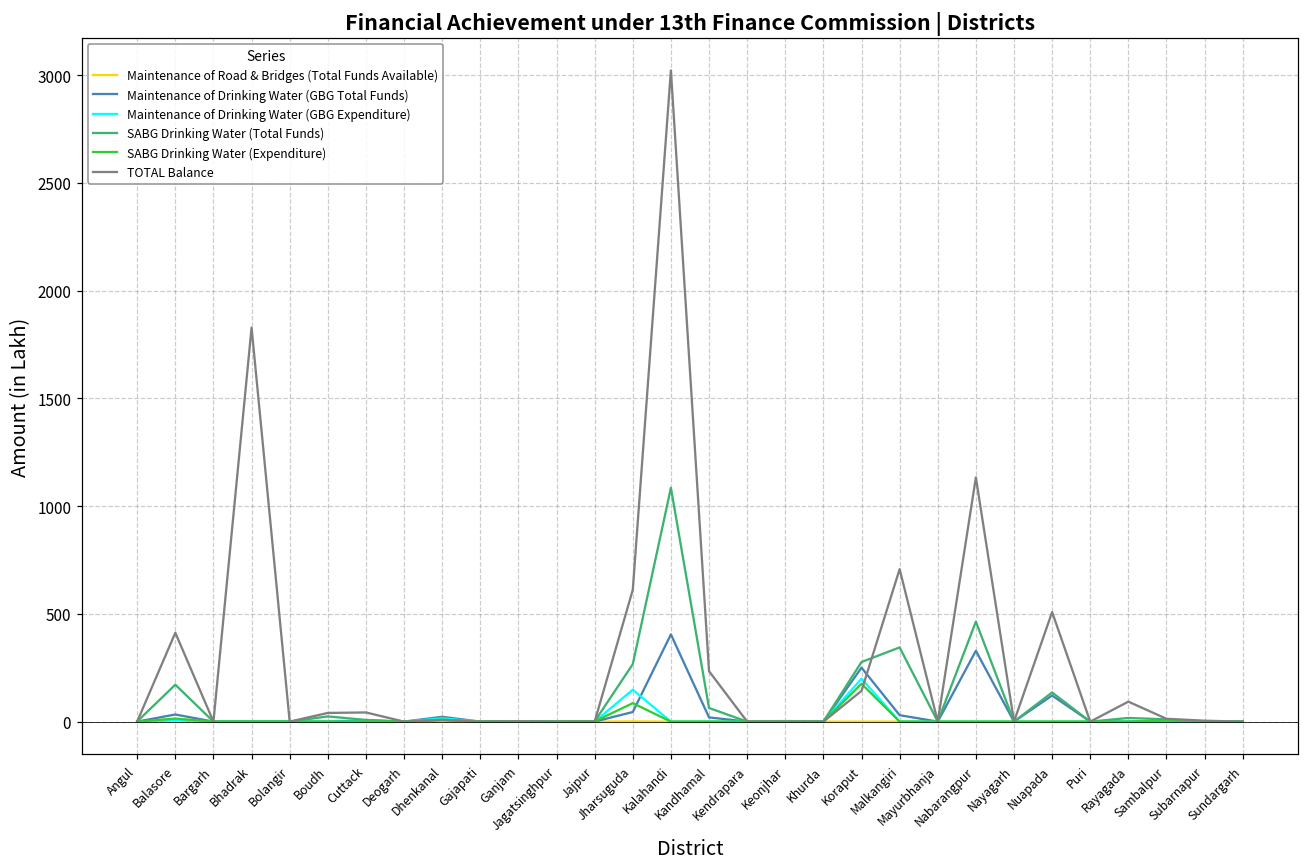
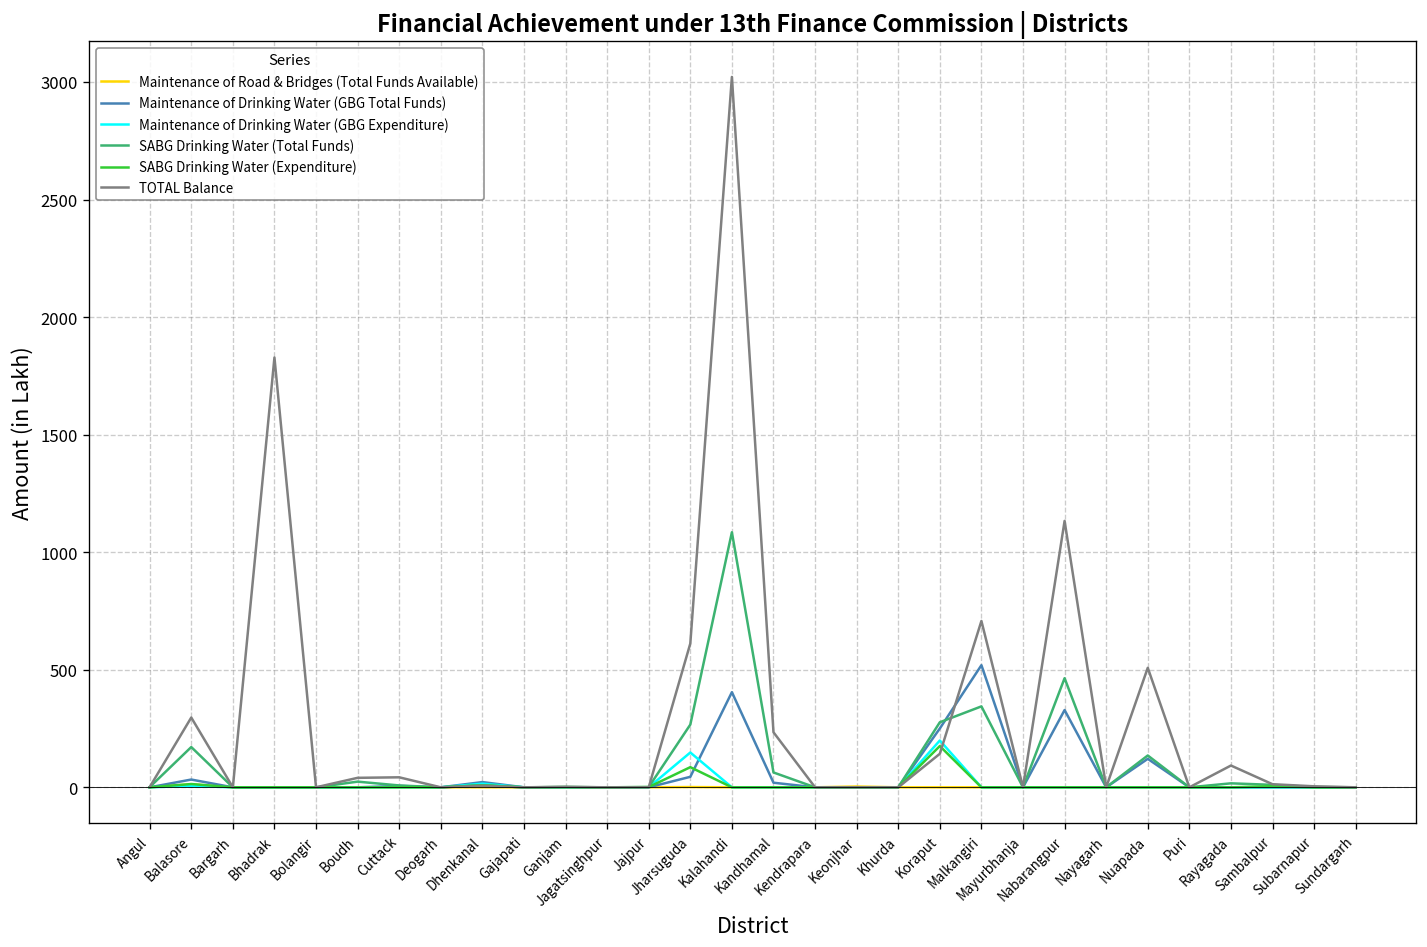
  {
    "Maintenance of Road & Bridges (Total Funds Available)": {
      "Jharsuguda": 0,
      "Koraput": 0
    },
    "Maintenance of Drinking Water (GBG Total Funds)": {
      "Balasore": 30,
      "Jharsuguda": 40,
      "Kalahandi": 400,
      "Kandhamal": 20,
      "Koraput": 250,
-     "Malkangiri": 30,
+     "Malkangiri": 520,
      "Nabarangpur": 330,
      "Nuapada": 120
    },
    "Maintenance of Drinking Water (GBG Expenditure)": {
      "Jharsuguda": 150,
      "Koraput": 200
    },
    "SABG Drinking Water (Total Funds)": {
      "Balasore": 170,
      "Boudh": 20,
      "Jharsuguda": 270,
      "Kalahandi": 1080,
      "Kandhamal": 60,
      "Koraput": 280,
      "Malkangiri": 340,
      "Nabarangpur": 460,
      "Nuapada": 140,
      "Rayagada": 20
    },
    "SABG Drinking Water (Expenditure)": {
      "Jharsuguda": 90,
      "Koraput": 180
    },
    "TOTAL Balance": {
-     "Balasore": 410,
+     "Balasore": 300,
      "Bhadrak": 1830,
      "Boudh": 40,
      "Cuttack": 40,
      "Jharsuguda": 610,
      "Kalahandi": 3020,
      "Kandhamal": 230,
      "Koraput": 140,
      "Malkangiri": 710,
      "Nabarangpur": 1130,
      "Nuapada": 510,
      "Rayagada": 90
    }
  }
